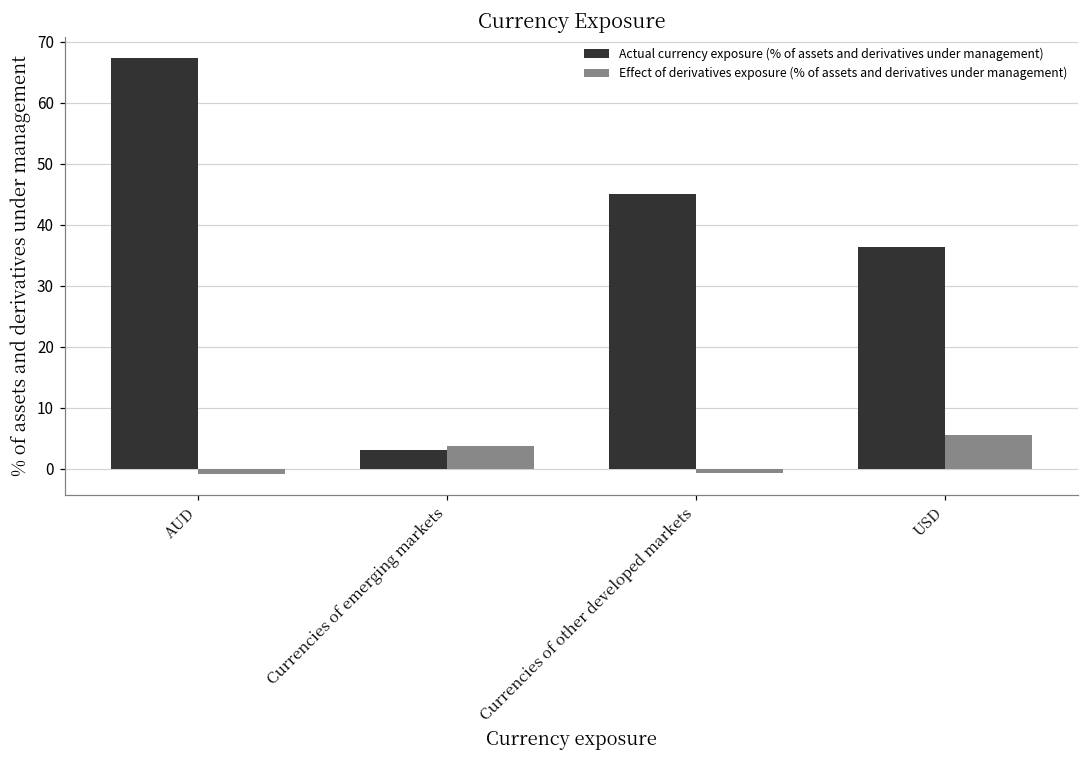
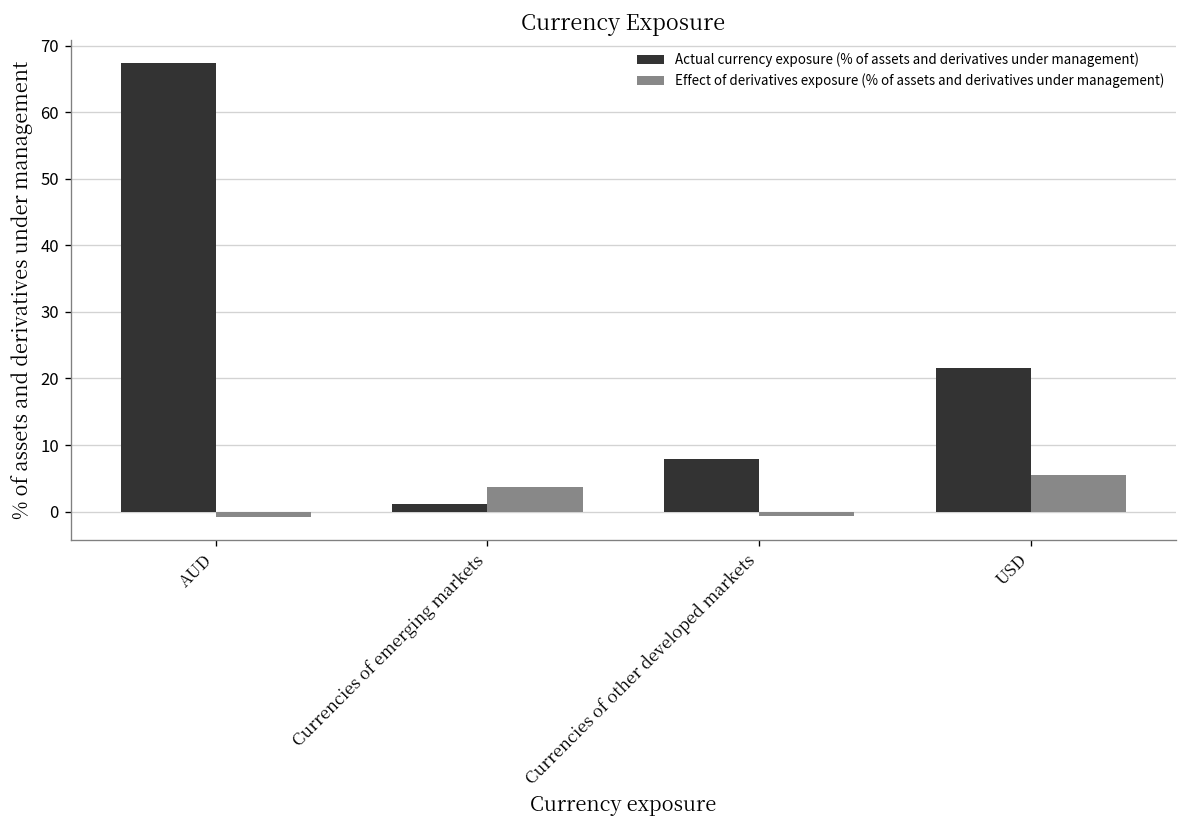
  {
    "Actual currency exposure (% of assets and derivatives under management)": {
      "AUD": 67,
-     "Currencies of emerging markets": 3,
-     "Currencies of other developed markets": 45,
-     "USD": 36
+     "Currencies of emerging markets": 1,
+     "Currencies of other developed markets": 8,
+     "USD": 22
    },
    "Effect of derivatives exposure (% of assets and derivatives under management)": {
      "AUD": -1,
      "Currencies of emerging markets": 4,
      "Currencies of other developed markets": -1,
      "USD": 6
    }
  }
